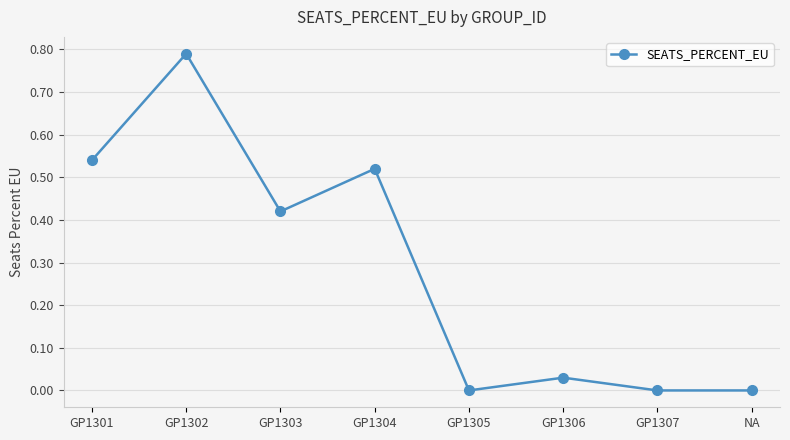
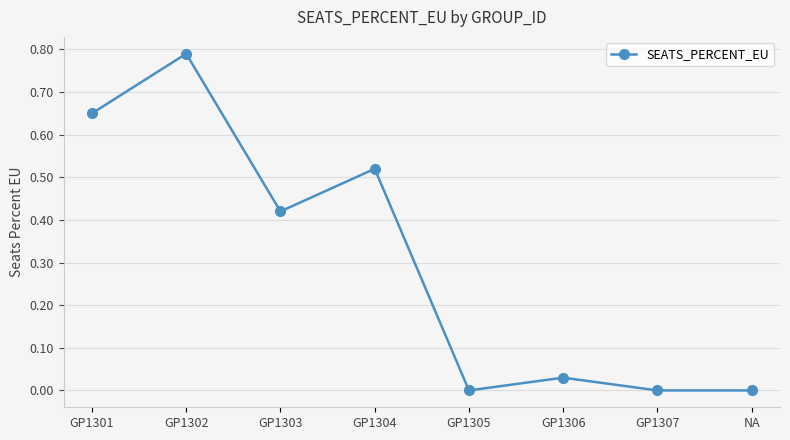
  {
-   "GP1301": 0.54,
+   "GP1301": 0.65,
    "GP1302": 0.79,
    "GP1303": 0.42,
    "GP1304": 0.52,
    "GP1305": 0.00,
    "GP1306": 0.03,
    "GP1307": 0.00,
    "NA": 0.00
  }
